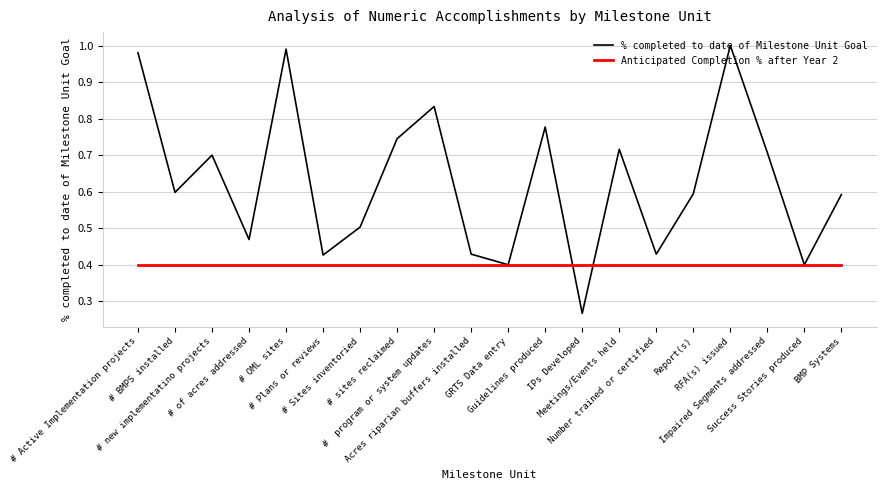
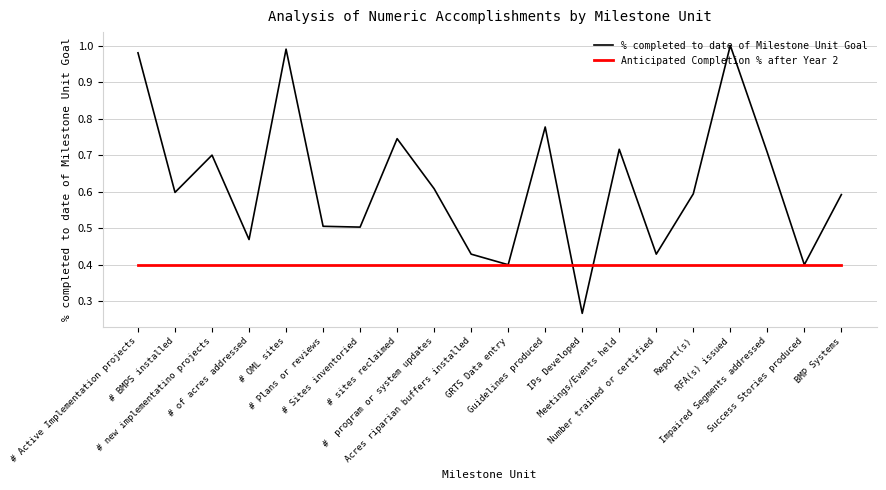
  {
    "% completed to date of Milestone Unit Goal": {
      "# Active Implementation projects": 0.98,
      "# BMPS installed": 0.60,
      "# new implementatino projects": 0.70,
      "# of acres addressed": 0.47,
      "# OML sites": 0.99,
-     "# Plans or reviews": 0.43,
+     "# Plans or reviews": 0.51,
      "# Sites inventoried": 0.50,
      "# sites reclaimed": 0.75,
-     "# program or system updates": 0.83,
+     "# program or system updates": 0.61,
      "Acres riparian buffers installed": 0.43,
      "Guidelines produced": 0.78,
      "IPs Developed": 0.27,
      "Meetings/Events held": 0.72,
      "Number trained or certified": 0.43,
      "Report(s)": 0.59,
      "RFA(s) issued": 1.00,
      "Impaired Segments addressed": 0.71,
      "BMP Systems": 0.59
    },
    "Anticipated Completion % after Year 2": {
      "# Active Implementation projects": 0.40,
      "# BMPS installed": 0.40,
      "# new implementatino projects": 0.40,
      "# of acres addressed": 0.40,
      "# OML sites": 0.40,
      "# Plans or reviews": 0.40,
      "# Sites inventoried": 0.40,
      "# sites reclaimed": 0.40,
      "# program or system updates": 0.40,
      "Acres riparian buffers installed": 0.40,
      "Guidelines produced": 0.40,
      "IPs Developed": 0.40,
      "Meetings/Events held": 0.40,
      "Number trained or certified": 0.40,
      "Report(s)": 0.40,
      "RFA(s) issued": 0.40,
      "Impaired Segments addressed": 0.40,
      "BMP Systems": 0.40
    }
  }
